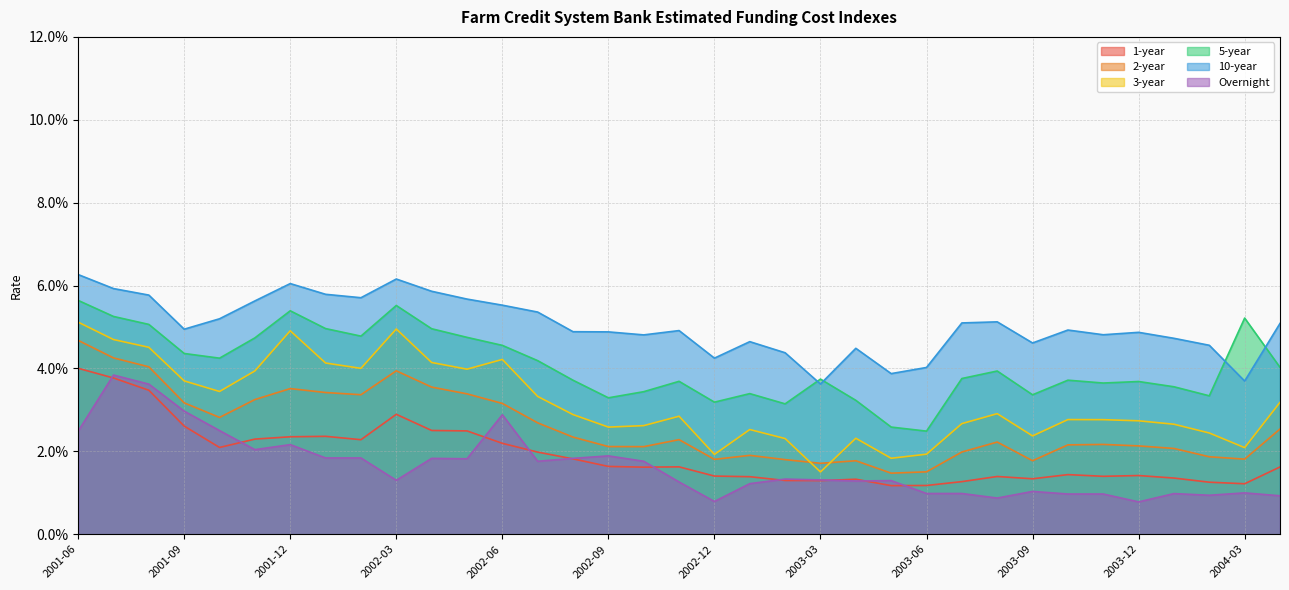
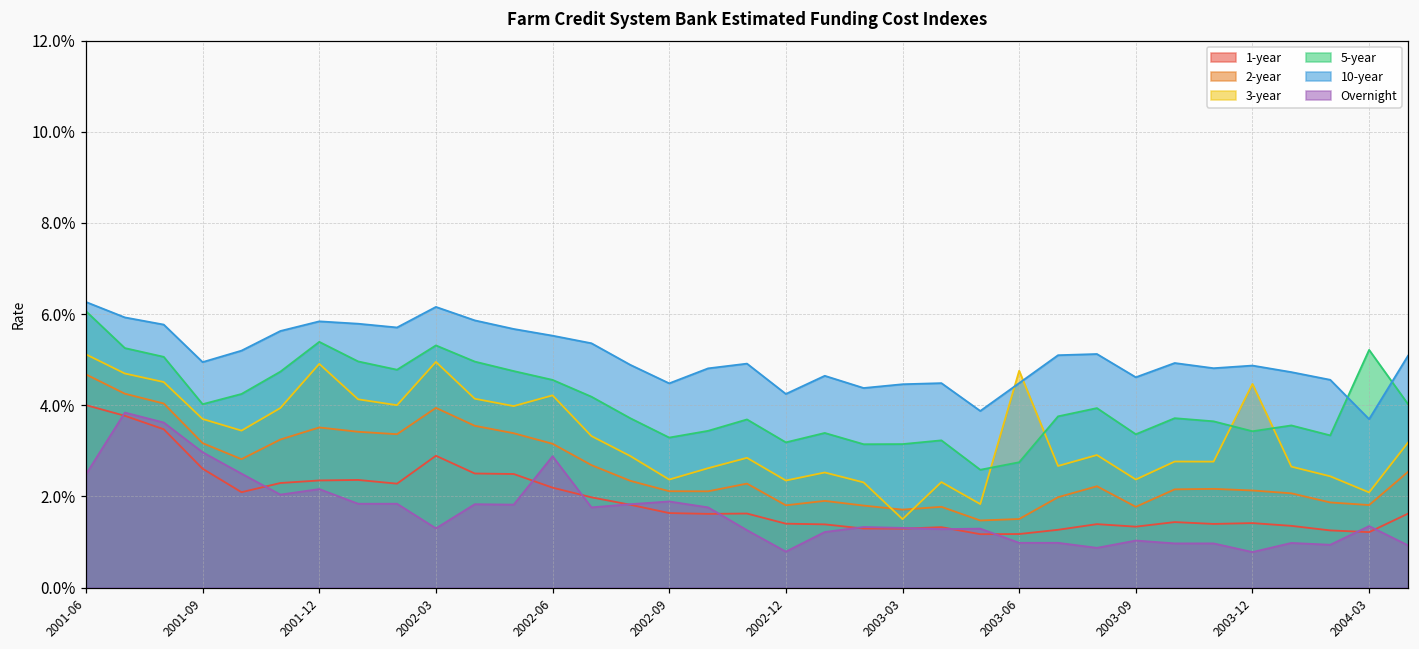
  {
    "3-year": {
      "2001-06": "5.1%",
      "2001-09": "3.7%",
      "2001-12": "4.9%",
      "2002-03": "5.0%",
      "2002-06": "4.2%",
-     "2002-09": "2.6%",
-     "2002-12": "1.9%",
+     "2002-09": "2.4%",
+     "2002-12": "2.3%",
      "2003-03": "1.5%",
-     "2003-06": "1.9%",
+     "2003-06": "4.8%",
      "2003-09": "2.4%",
-     "2003-12": "2.7%",
+     "2003-12": "4.5%",
      "2004-03": "2.1%"
    },
    "5-year": {
-     "2001-06": "5.6%",
-     "2001-09": "4.4%",
+     "2001-06": "6.1%",
+     "2001-09": "4.0%",
      "2001-12": "5.4%",
-     "2002-03": "5.5%",
+     "2002-03": "5.3%",
      "2002-06": "4.6%",
      "2002-09": "3.3%",
      "2002-12": "3.2%",
-     "2003-03": "3.7%",
-     "2003-06": "2.5%",
+     "2003-03": "3.1%",
+     "2003-06": "2.8%",
      "2003-09": "3.4%",
-     "2003-12": "3.7%",
+     "2003-12": "3.4%",
      "2004-03": "5.2%"
    },
    "10-year": {
      "2001-06": "6.3%",
      "2001-09": "4.9%",
-     "2001-12": "6.0%",
+     "2001-12": "5.8%",
      "2002-03": "6.2%",
      "2002-06": "5.5%",
-     "2002-09": "4.9%",
+     "2002-09": "4.5%",
      "2002-12": "4.2%",
-     "2003-03": "3.6%",
-     "2003-06": "4.0%",
+     "2003-03": "4.5%",
+     "2003-06": "4.5%",
      "2003-09": "4.6%",
      "2003-12": "4.9%",
      "2004-03": "3.7%"
    },
    "Overnight": {
      "2001-06": "2.5%",
      "2001-09": "3.0%",
      "2001-12": "2.2%",
      "2002-03": "1.3%",
      "2002-06": "2.9%",
      "2002-09": "1.9%",
      "2002-12": "0.8%",
      "2003-06": "1.0%",
      "2003-09": "1.0%",
      "2003-12": "0.8%",
-     "2004-03": "1.0%"
+     "2004-03": "1.4%"
    }
  }
